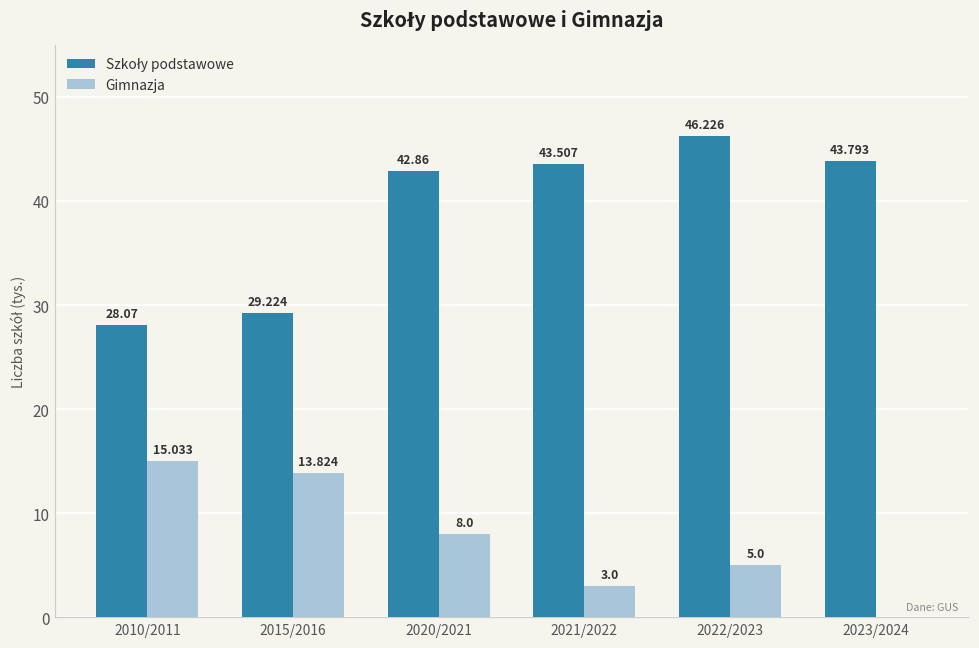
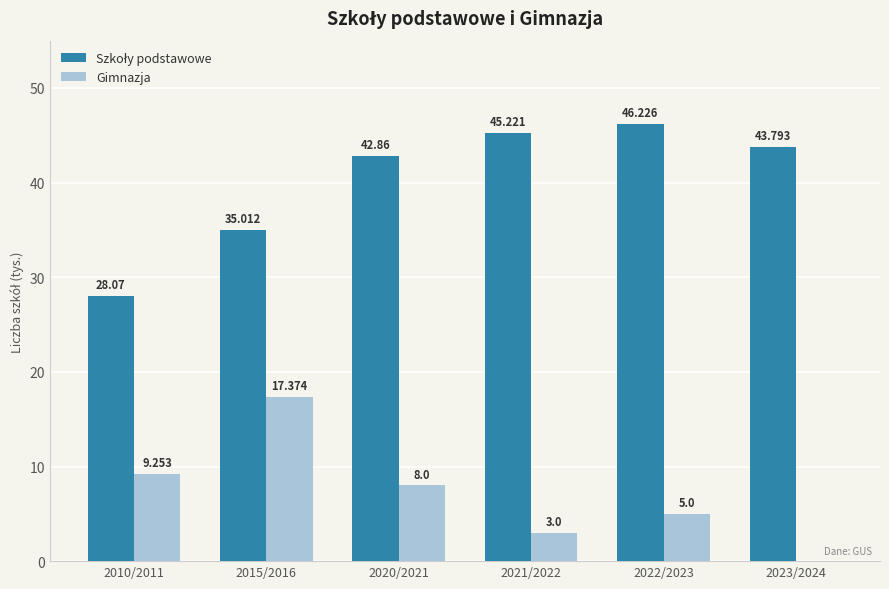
  {
    "Szkoły podstawowe": {
      "2010/2011": 28.07,
-     "2015/2016": 29.224,
+     "2015/2016": 35.012,
      "2020/2021": 42.86,
-     "2021/2022": 43.507,
+     "2021/2022": 45.221,
      "2022/2023": 46.226,
      "2023/2024": 43.793
    },
    "Gimnazja": {
-     "2010/2011": 15.033,
-     "2015/2016": 13.824,
+     "2010/2011": 9.253,
+     "2015/2016": 17.374,
      "2020/2021": 8.0,
      "2021/2022": 3.0,
      "2022/2023": 5.0
    }
  }
